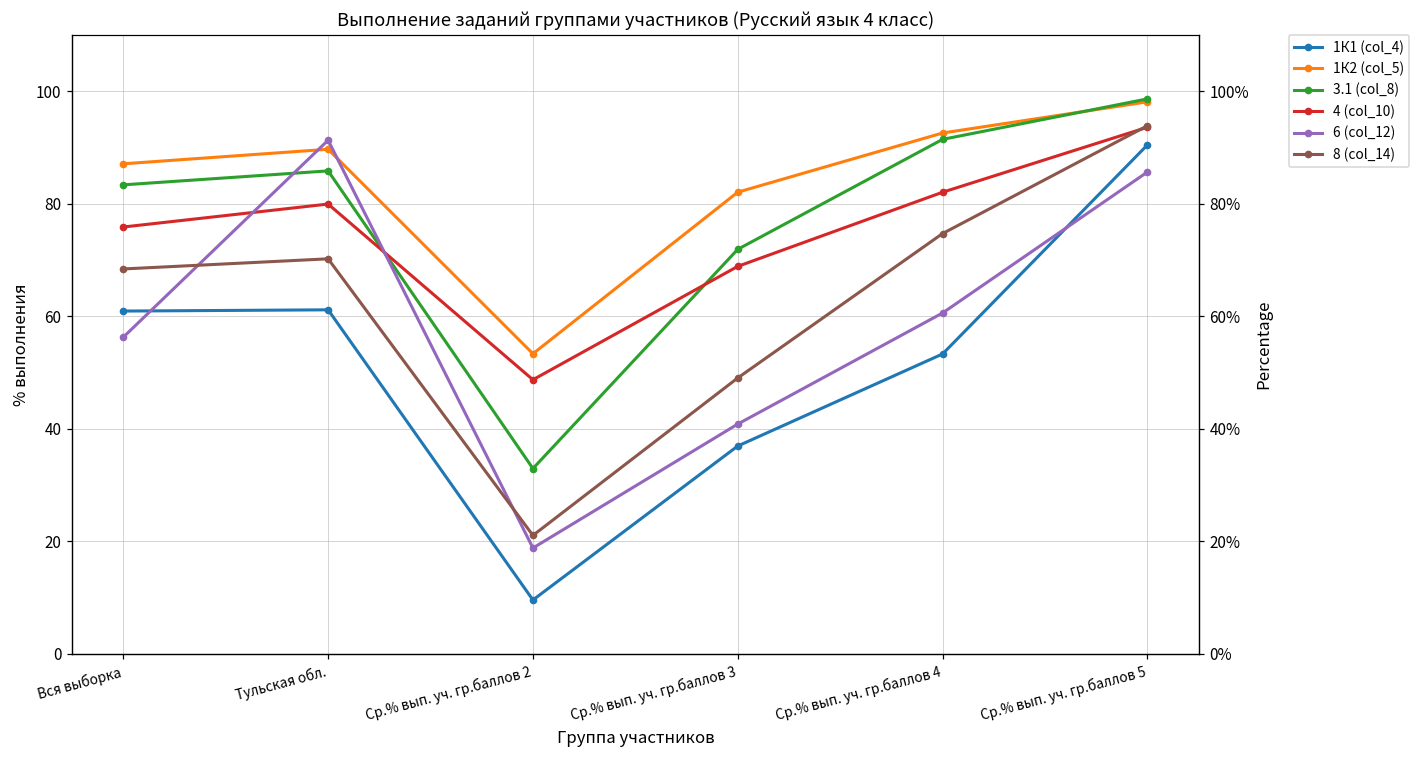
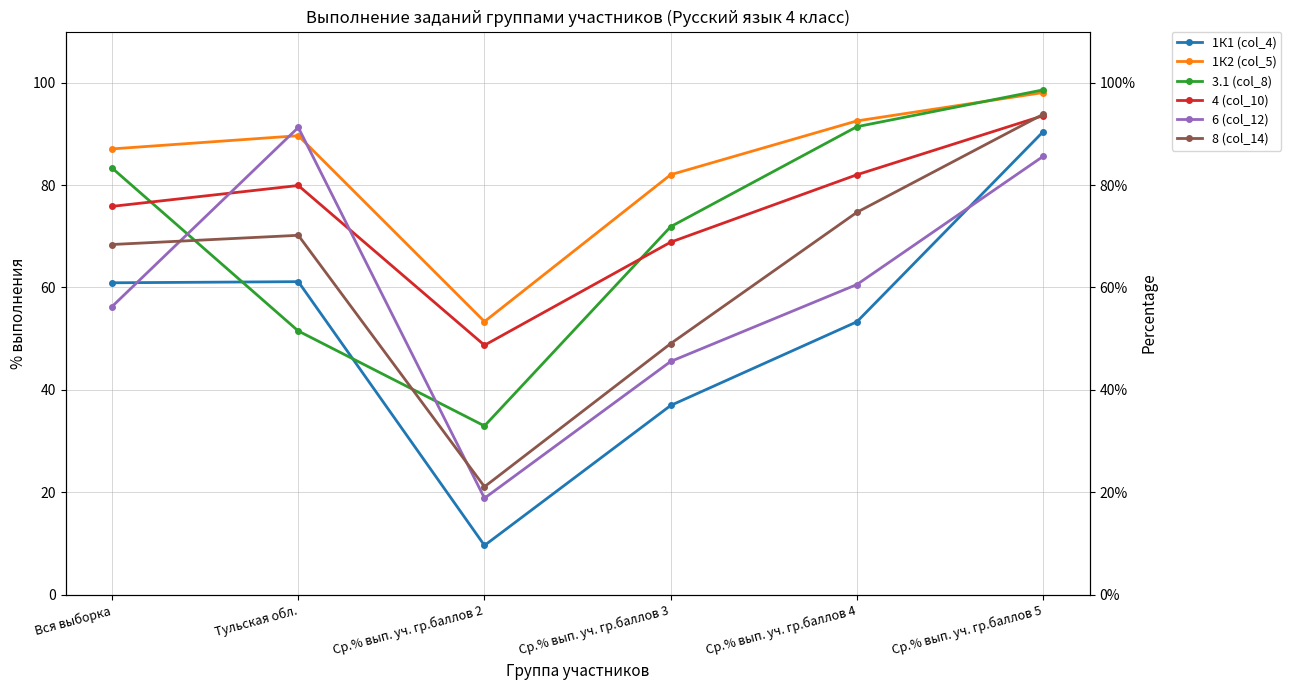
  {
    "1К1 (col_4)": {
      "Вся выборка": 61,
      "Тульская обл.": 61,
      "Ср.% вып. уч. гр.баллов 2": 10,
      "Ср.% вып. уч. гр.баллов 3": 37,
      "Ср.% вып. уч. гр.баллов 4": 53,
      "Ср.% вып. уч. гр.баллов 5": 90
    },
    "1К2 (col_5)": {
      "Вся выборка": 87,
      "Тульская обл.": 90,
      "Ср.% вып. уч. гр.баллов 2": 53,
      "Ср.% вып. уч. гр.баллов 3": 82,
      "Ср.% вып. уч. гр.баллов 4": 93,
      "Ср.% вып. уч. гр.баллов 5": 98
    },
    "3.1 (col_8)": {
      "Вся выборка": 83,
-     "Тульская обл.": 86,
+     "Тульская обл.": 51,
      "Ср.% вып. уч. гр.баллов 2": 33,
      "Ср.% вып. уч. гр.баллов 3": 72,
      "Ср.% вып. уч. гр.баллов 4": 91,
      "Ср.% вып. уч. гр.баллов 5": 99
    },
    "4 (col_10)": {
      "Вся выборка": 76,
      "Тульская обл.": 80,
      "Ср.% вып. уч. гр.баллов 2": 49,
      "Ср.% вып. уч. гр.баллов 3": 69,
      "Ср.% вып. уч. гр.баллов 4": 82
    },
    "6 (col_12)": {
      "Вся выборка": 56,
      "Тульская обл.": 91,
      "Ср.% вып. уч. гр.баллов 2": 19,
-     "Ср.% вып. уч. гр.баллов 3": 41,
+     "Ср.% вып. уч. гр.баллов 3": 46,
      "Ср.% вып. уч. гр.баллов 4": 61,
      "Ср.% вып. уч. гр.баллов 5": 86
    },
    "8 (col_14)": {
      "Вся выборка": 68,
      "Тульская обл.": 70,
      "Ср.% вып. уч. гр.баллов 2": 21,
      "Ср.% вып. уч. гр.баллов 3": 49,
      "Ср.% вып. уч. гр.баллов 4": 75
    }
  }
